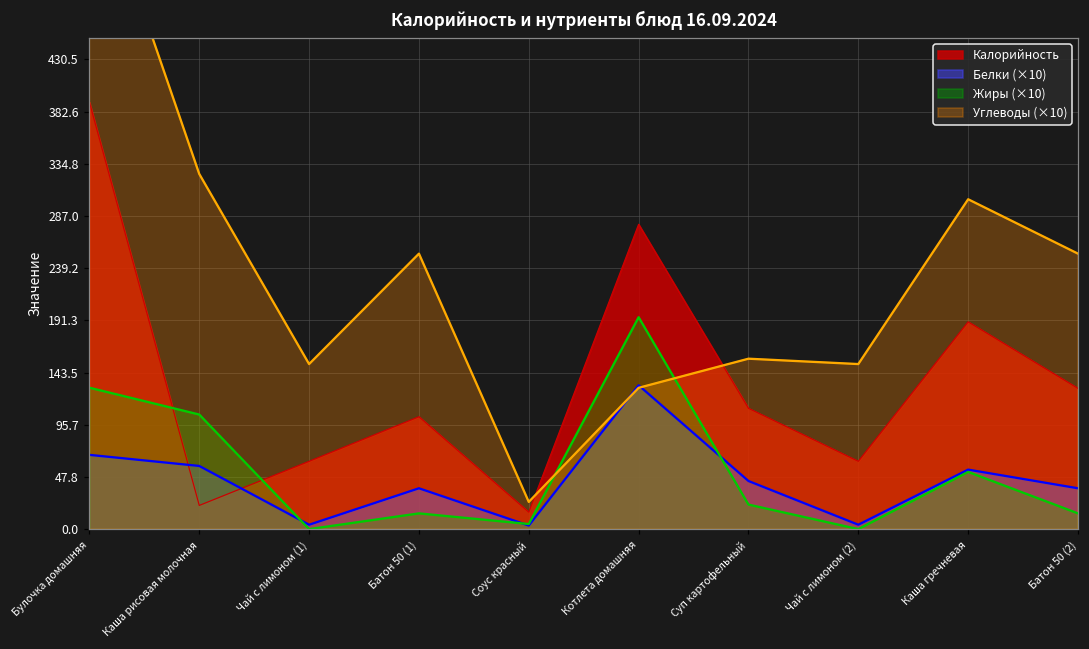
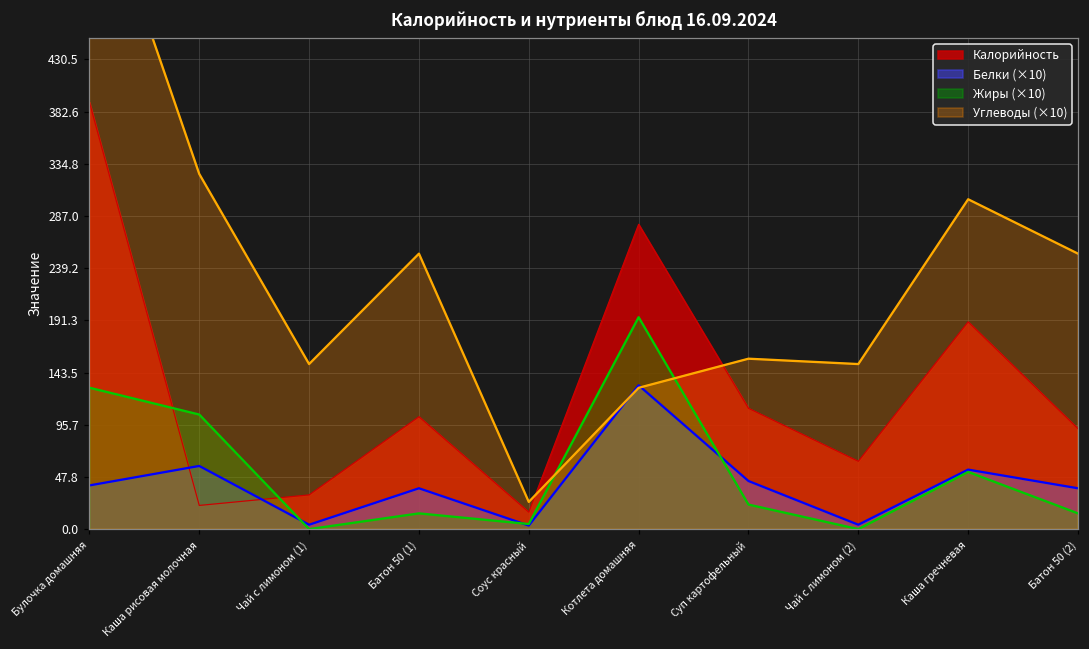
  {
    "Калорийность": {
      "Булочка домашняя": 390,
      "Каша рисовая молочная": 20,
-     "Чай с лимоном (1)": 60,
+     "Чай с лимоном (1)": 30,
      "Батон 50 (1)": 100,
      "Соус красный": 20,
      "Котлета домашняя": 280,
      "Суп картофельный": 110,
      "Чай с лимоном (2)": 60,
      "Каша гречневая": 190,
-     "Батон 50 (2)": 130
+     "Батон 50 (2)": 90
    },
    "Белки (×10)": {
-     "Булочка домашняя": 70,
+     "Булочка домашняя": 40,
      "Каша рисовая молочная": 60,
      "Чай с лимоном (1)": 0,
      "Батон 50 (1)": 40,
      "Суп картофельный": 40,
      "Чай с лимоном (2)": 0,
      "Батон 50 (2)": 40
    },
    "Жиры (×10)": {
      "Булочка домашняя": 130,
      "Каша рисовая молочная": 110,
      "Чай с лимоном (1)": 0,
      "Батон 50 (1)": 10,
      "Котлета домашняя": 190,
      "Суп картофельный": 20,
      "Чай с лимоном (2)": 0,
      "Батон 50 (2)": 10
    },
    "Углеводы (×10)": {
      "Каша рисовая молочная": 330,
      "Чай с лимоном (1)": 150,
      "Батон 50 (1)": 250,
      "Соус красный": 30,
      "Суп картофельный": 160,
      "Чай с лимоном (2)": 150,
      "Каша гречневая": 300,
      "Батон 50 (2)": 250
    }
  }
